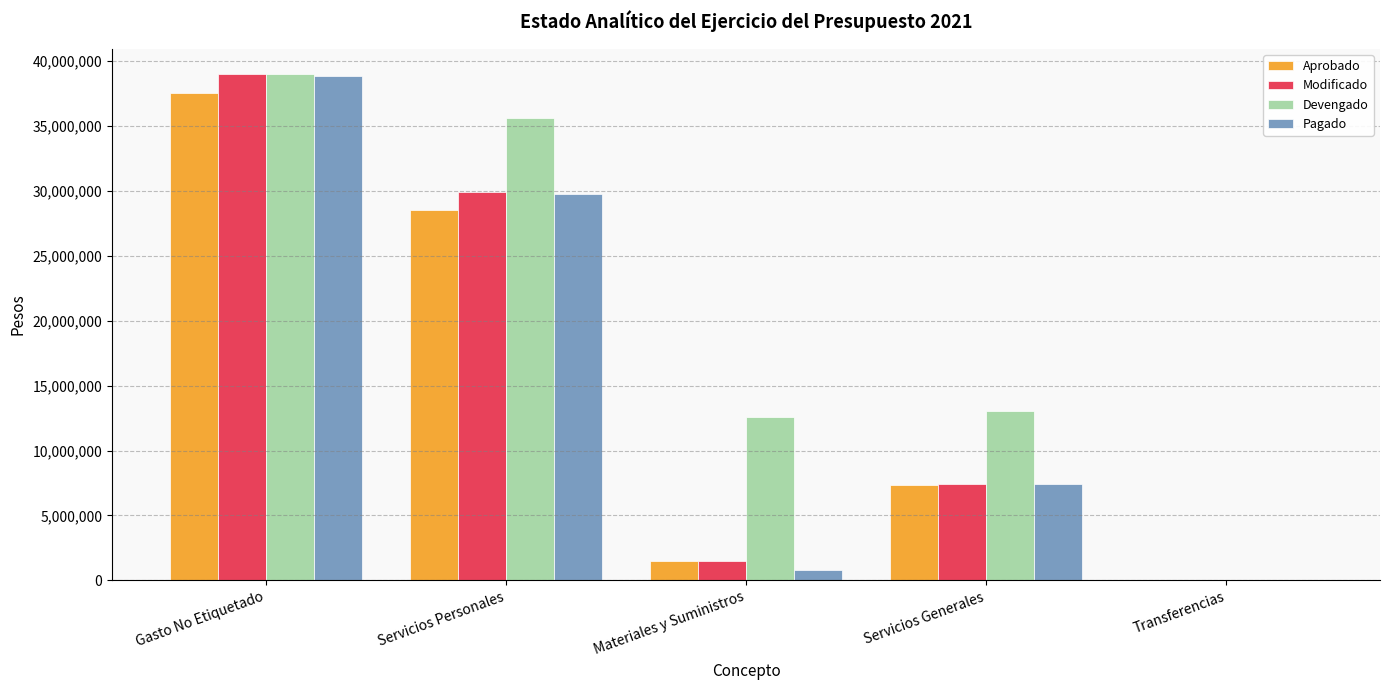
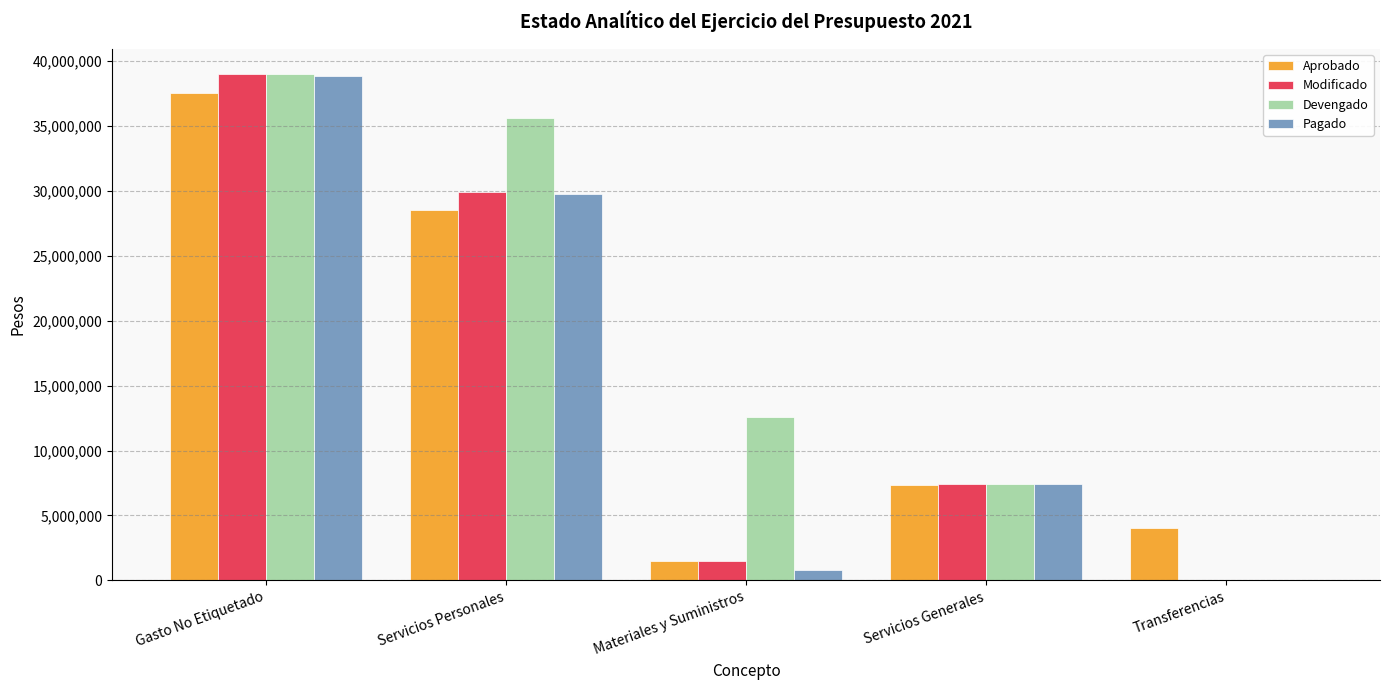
  {
    "Aprobado": {
      "Gasto No Etiquetado": "37,500,000",
      "Servicios Personales": "28,500,000",
      "Materiales y Suministros": "1,500,000",
      "Servicios Generales": "7,300,000",
-     "Transferencias": "0"
+     "Transferencias": "4,000,000"
    },
    "Modificado": {
      "Gasto No Etiquetado": "39,000,000",
      "Servicios Personales": "29,900,000",
      "Materiales y Suministros": "1,500,000",
      "Servicios Generales": "7,400,000"
    },
    "Devengado": {
      "Gasto No Etiquetado": "39,000,000",
      "Servicios Personales": "35,600,000",
      "Materiales y Suministros": "12,600,000",
-     "Servicios Generales": "13,000,000"
+     "Servicios Generales": "7,400,000"
    },
    "Pagado": {
      "Gasto No Etiquetado": "38,900,000",
      "Servicios Personales": "29,800,000",
      "Materiales y Suministros": "800,000",
      "Servicios Generales": "7,400,000"
    }
  }
